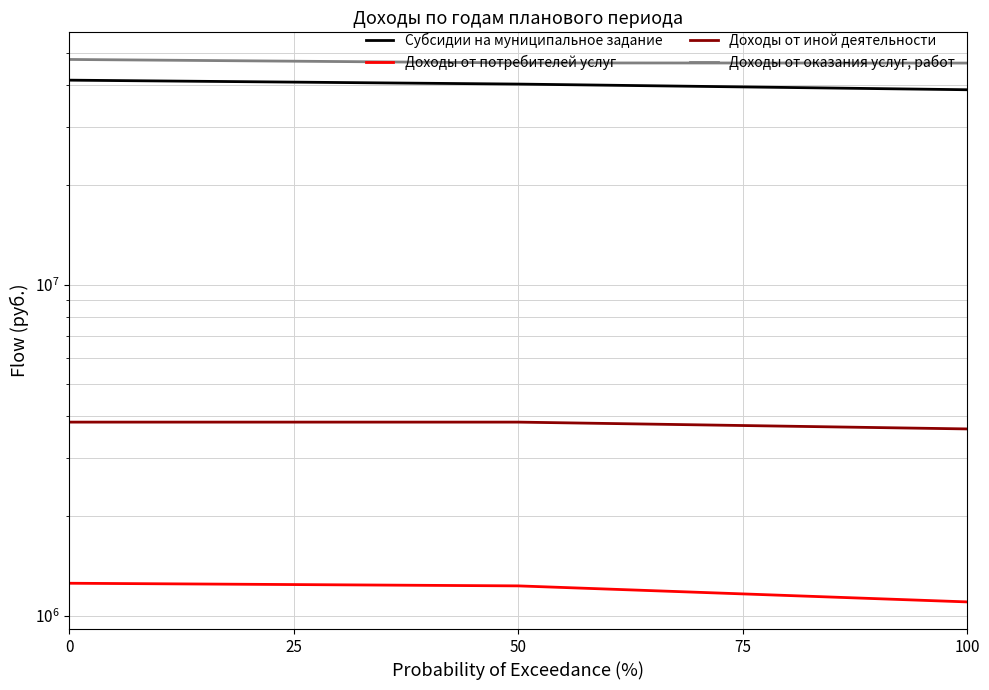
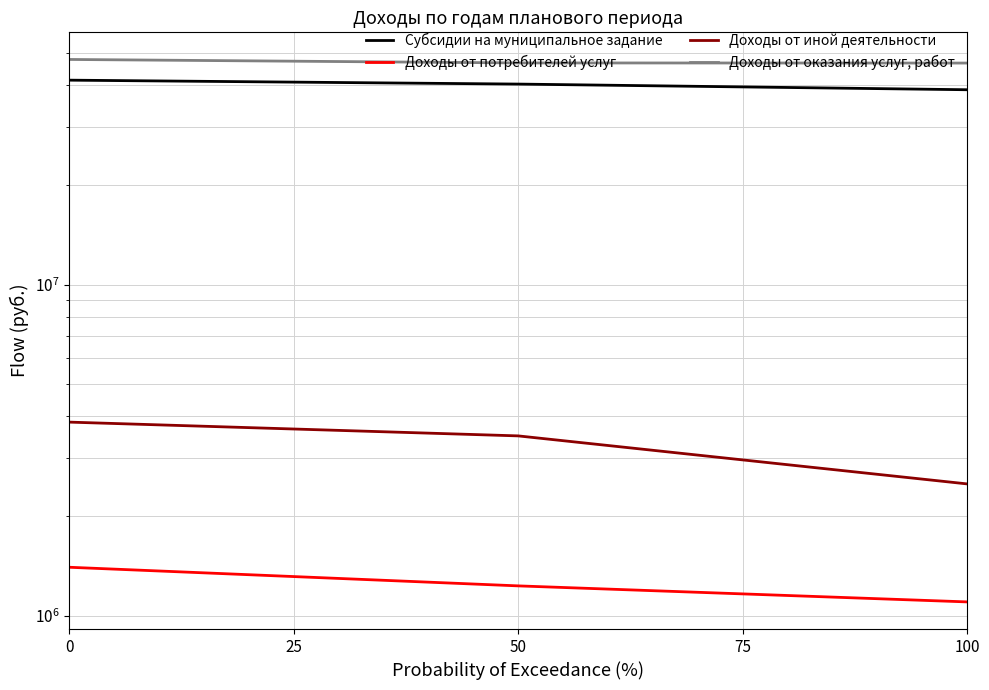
  {
    "Субсидии на муниципальное задание": {
      "0": 41000000,
      "50": 40000000,
      "100": 39000000
    },
    "Доходы от потребителей услуг": {
-     "0": 1250000,
+     "0": 1400000,
      "50": 1230000,
      "100": 1100000
    },
    "Доходы от иной деятельности": {
      "0": 3800000,
-     "50": 3800000,
-     "100": 3700000
+     "50": 3500000,
+     "100": 2500000
    },
    "Доходы от оказания услуг, работ": {
      "0": 48000000,
      "50": 47000000,
      "100": 47000000
    }
  }
